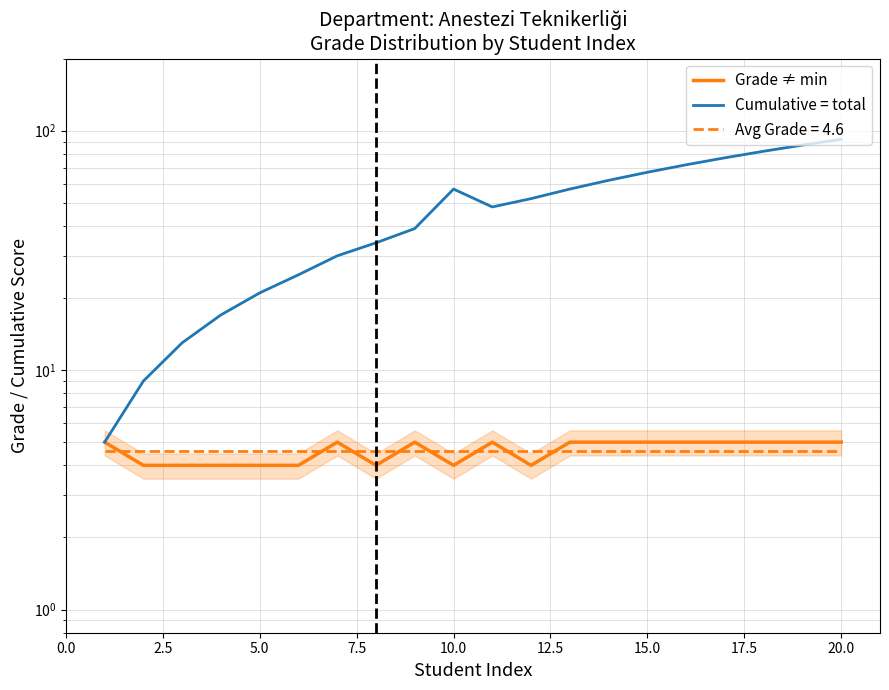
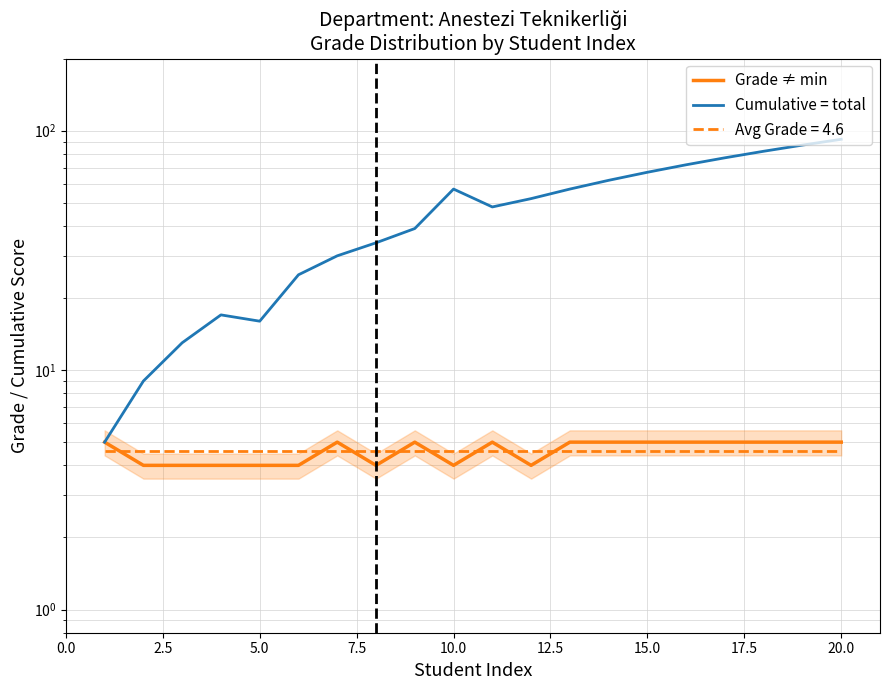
  {
    "Cumulative = total": {
-     "5.0": 21,
+     "5.0": 16,
      "10.0": 57,
      "15.0": 67
    }
  }
